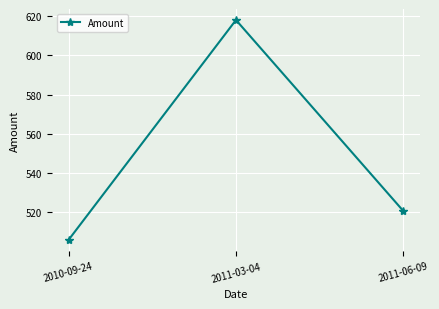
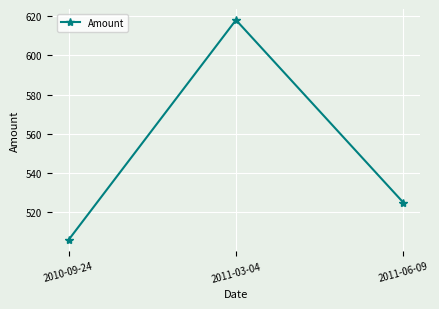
  {
    "2010-09-24": 506,
    "2011-03-04": 618,
-   "2011-06-09": 521
+   "2011-06-09": 525
  }
